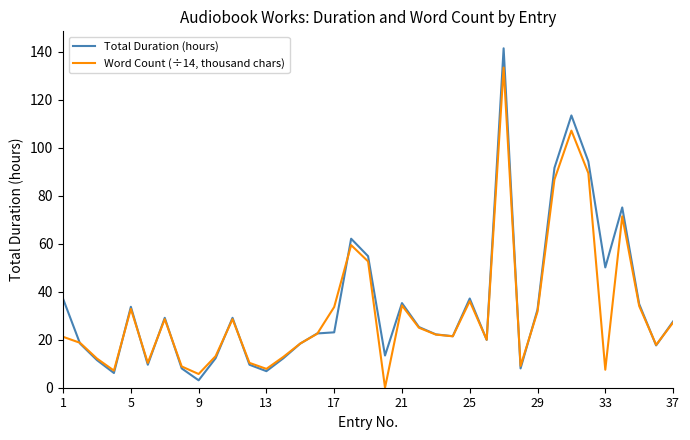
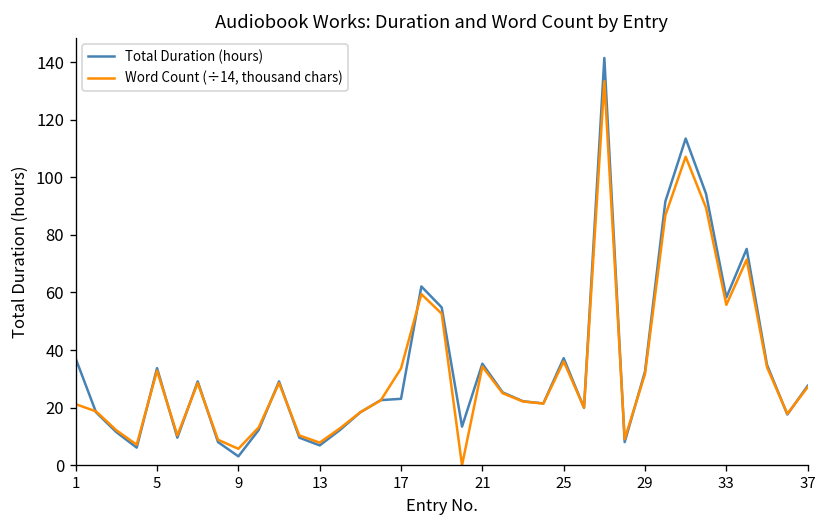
  {
    "Total Duration (hours)": {
      "1": 37,
      "9": 3,
      "17": 23,
      "25": 37,
-     "33": 50
+     "33": 58
    },
    "Word Count (÷14, thousand chars)": {
      "1": 21,
      "9": 6,
      "17": 34,
      "25": 36,
-     "33": 8
+     "33": 56
    }
  }
